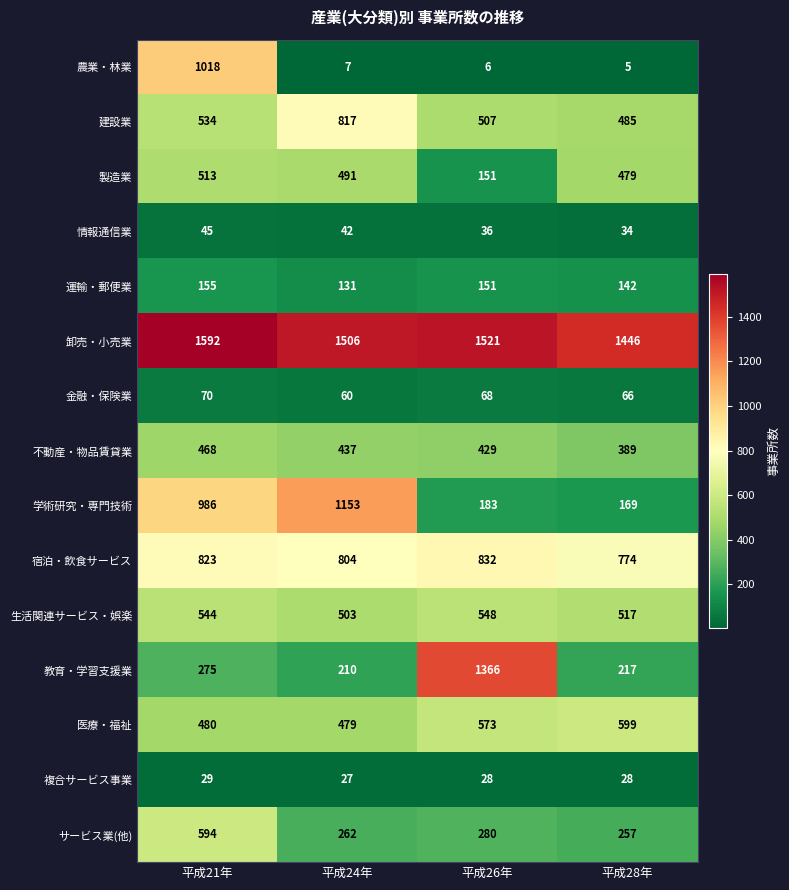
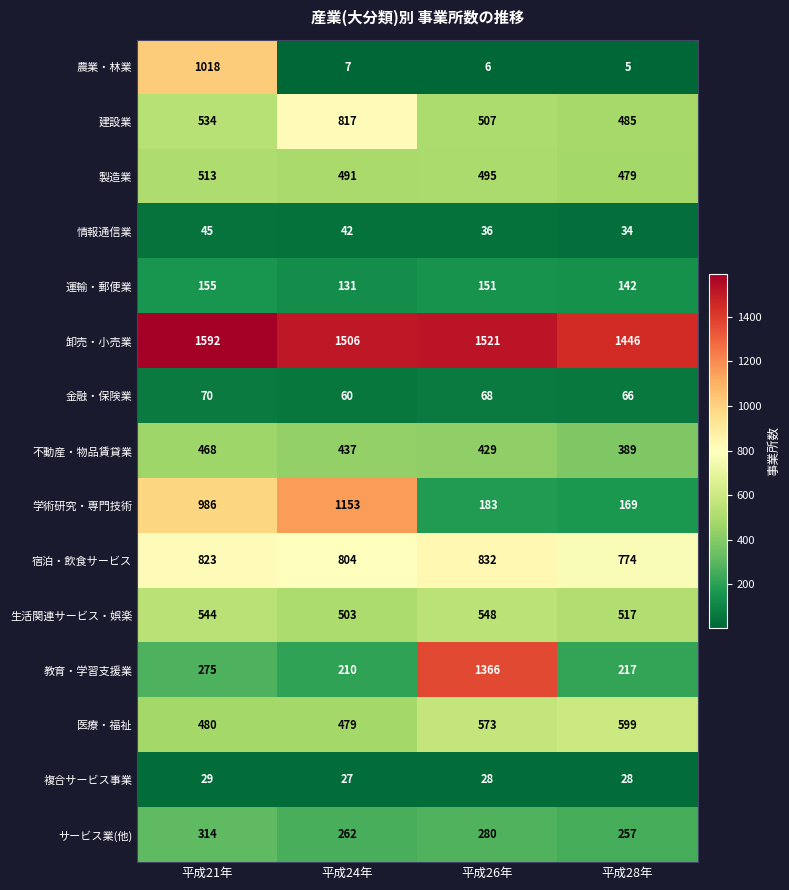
  {
    "農業・林業": {
      "平成21年": 1018,
      "平成24年": 7,
      "平成26年": 6,
      "平成28年": 5
    },
    "建設業": {
      "平成21年": 534,
      "平成24年": 817,
      "平成26年": 507,
      "平成28年": 485
    },
    "製造業": {
      "平成21年": 513,
      "平成24年": 491,
-     "平成26年": 151,
+     "平成26年": 495,
      "平成28年": 479
    },
    "情報通信業": {
      "平成21年": 45,
      "平成24年": 42,
      "平成26年": 36,
      "平成28年": 34
    },
    "運輸・郵便業": {
      "平成21年": 155,
      "平成24年": 131,
      "平成26年": 151,
      "平成28年": 142
    },
    "卸売・小売業": {
      "平成21年": 1592,
      "平成24年": 1506,
      "平成26年": 1521,
      "平成28年": 1446
    },
    "金融・保険業": {
      "平成21年": 70,
      "平成24年": 60,
      "平成26年": 68,
      "平成28年": 66
    },
    "不動産・物品賃貸業": {
      "平成21年": 468,
      "平成24年": 437,
      "平成26年": 429,
      "平成28年": 389
    },
    "学術研究・専門技術": {
      "平成21年": 986,
      "平成24年": 1153,
      "平成26年": 183,
      "平成28年": 169
    },
    "宿泊・飲食サービス": {
      "平成21年": 823,
      "平成24年": 804,
      "平成26年": 832,
      "平成28年": 774
    },
    "生活関連サービス・娯楽": {
      "平成21年": 544,
      "平成24年": 503,
      "平成26年": 548,
      "平成28年": 517
    },
    "教育・学習支援業": {
      "平成21年": 275,
      "平成24年": 210,
      "平成26年": 1366,
      "平成28年": 217
    },
    "医療・福祉": {
      "平成21年": 480,
      "平成24年": 479,
      "平成26年": 573,
      "平成28年": 599
    },
    "複合サービス事業": {
      "平成21年": 29,
      "平成24年": 27,
      "平成26年": 28,
      "平成28年": 28
    },
    "サービス業(他)": {
-     "平成21年": 594,
+     "平成21年": 314,
      "平成24年": 262,
      "平成26年": 280,
      "平成28年": 257
    }
  }
